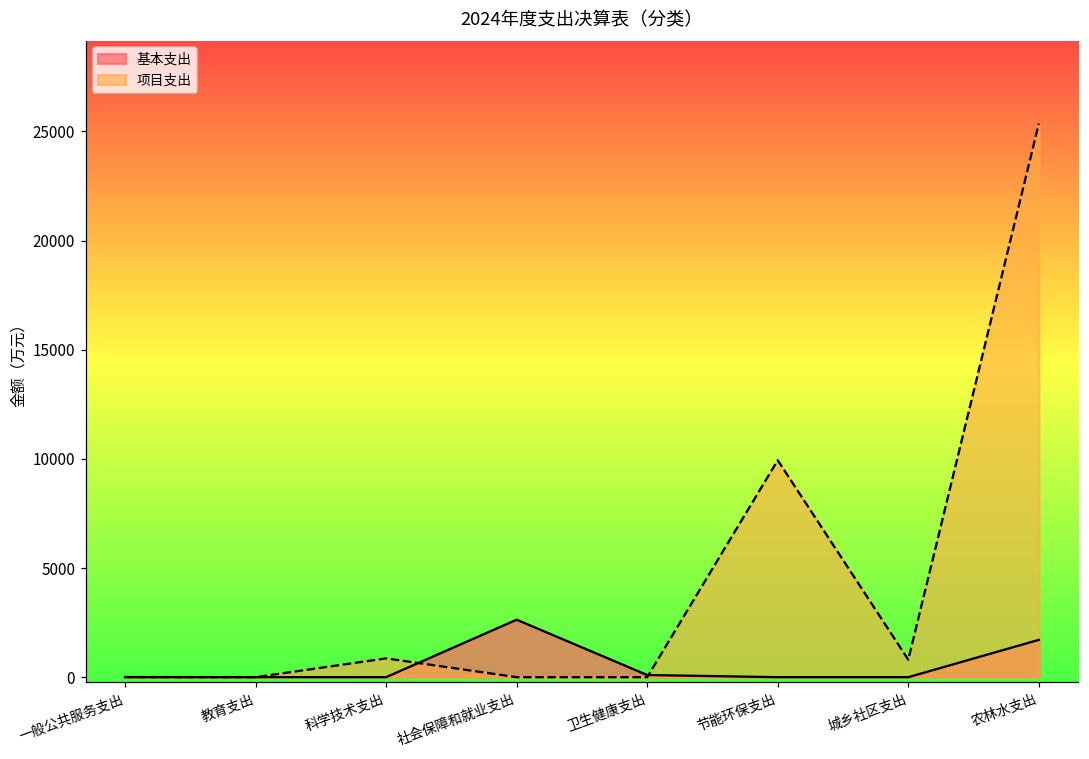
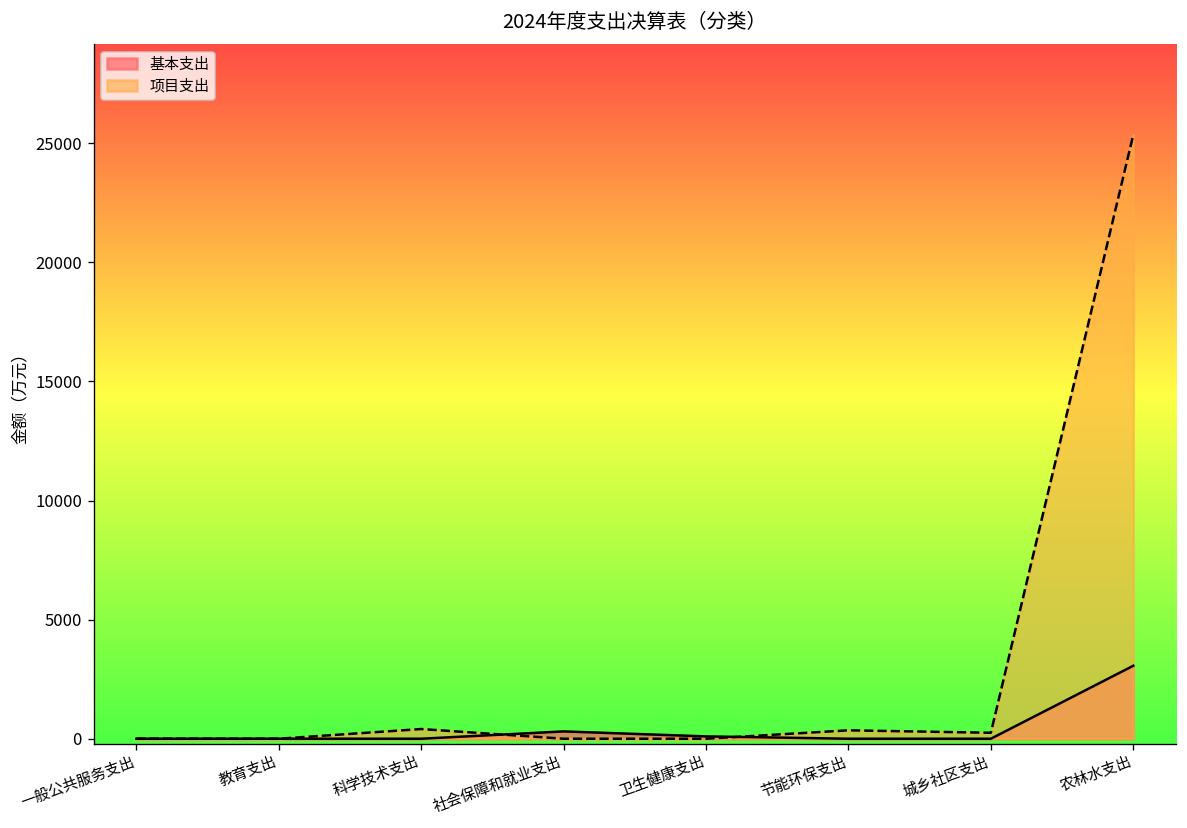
  {
    "基本支出": {
      "科学技术支出": 0,
-     "社会保障和就业支出": 2600,
+     "社会保障和就业支出": 300,
      "节能环保支出": 0,
      "城乡社区支出": 0,
-     "农林水支出": 1700
+     "农林水支出": 3100
    },
    "项目支出": {
-     "科学技术支出": 900,
+     "科学技术支出": 400,
      "社会保障和就业支出": 0,
-     "节能环保支出": 9900,
-     "城乡社区支出": 800,
+     "节能环保支出": 400,
+     "城乡社区支出": 300,
      "农林水支出": 25400
    }
  }
